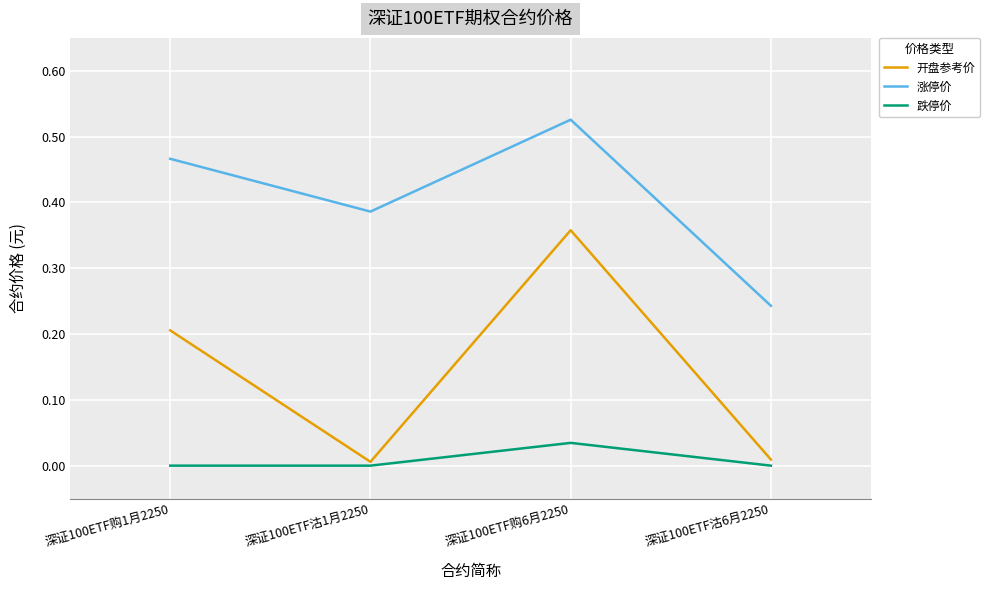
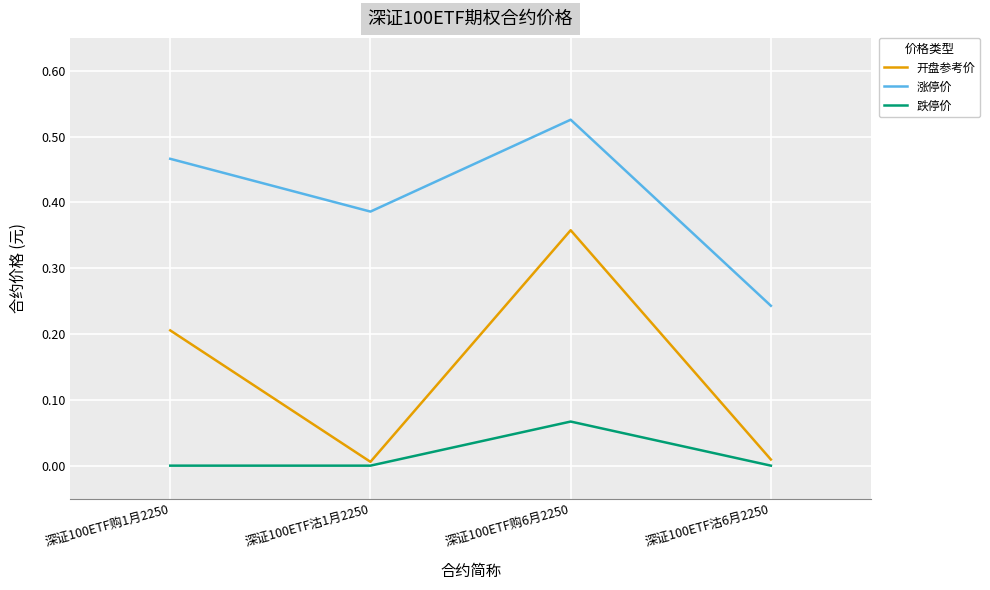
  {
    "开盘参考价": {
      "深证100ETF购1月2250": 0.21,
      "深证100ETF沽1月2250": 0.01,
      "深证100ETF购6月2250": 0.36,
      "深证100ETF沽6月2250": 0.01
    },
    "涨停价": {
      "深证100ETF购1月2250": 0.47,
      "深证100ETF沽1月2250": 0.39,
      "深证100ETF购6月2250": 0.53,
      "深证100ETF沽6月2250": 0.24
    },
    "跌停价": {
      "深证100ETF购1月2250": 0.00,
      "深证100ETF沽1月2250": 0.00,
-     "深证100ETF购6月2250": 0.03,
+     "深证100ETF购6月2250": 0.07,
      "深证100ETF沽6月2250": 0.00
    }
  }
